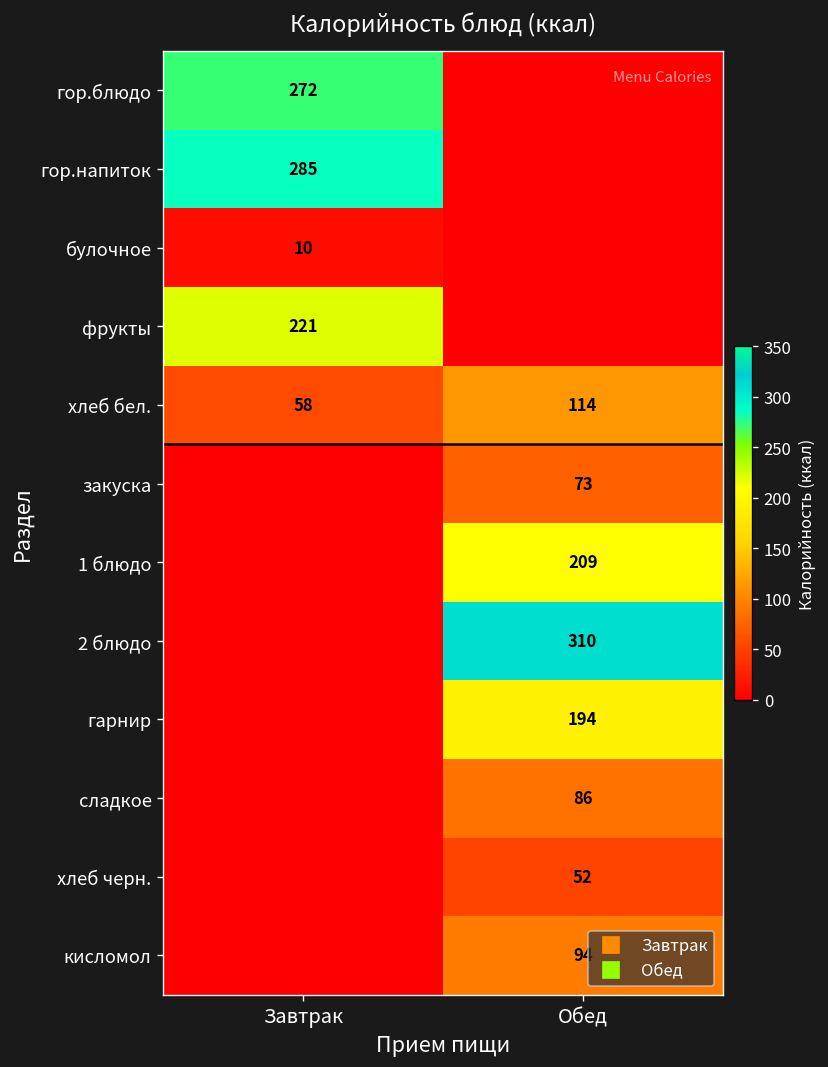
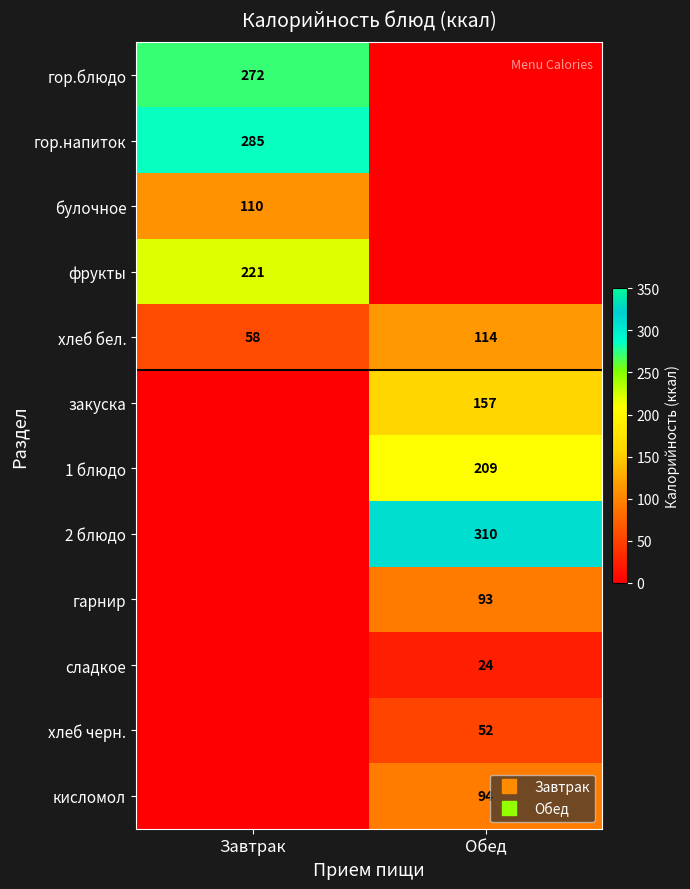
  {
    "гор.блюдо": {
      "Завтрак": 272
    },
    "гор.напиток": {
      "Завтрак": 285
    },
    "булочное": {
-     "Завтрак": 10
+     "Завтрак": 110
    },
    "фрукты": {
      "Завтрак": 221
    },
    "хлеб бел.": {
      "Завтрак": 58,
      "Обед": 114
    },
    "закуска": {
-     "Обед": 73
+     "Обед": 157
    },
    "1 блюдо": {
      "Обед": 209
    },
    "2 блюдо": {
      "Обед": 310
    },
    "гарнир": {
-     "Обед": 194
+     "Обед": 93
    },
    "сладкое": {
-     "Обед": 86
+     "Обед": 24
    },
    "хлеб черн.": {
      "Обед": 52
    }
  }
